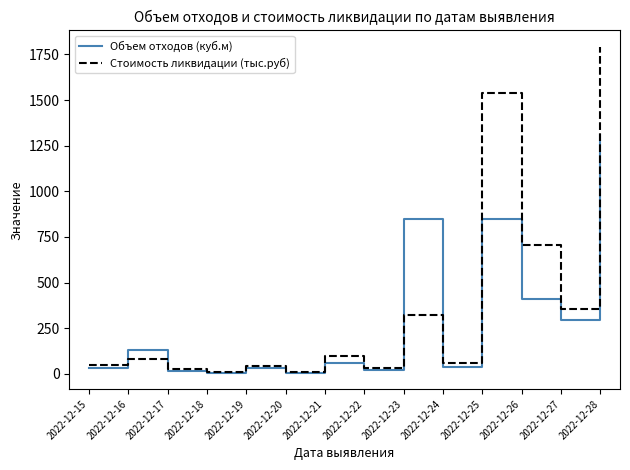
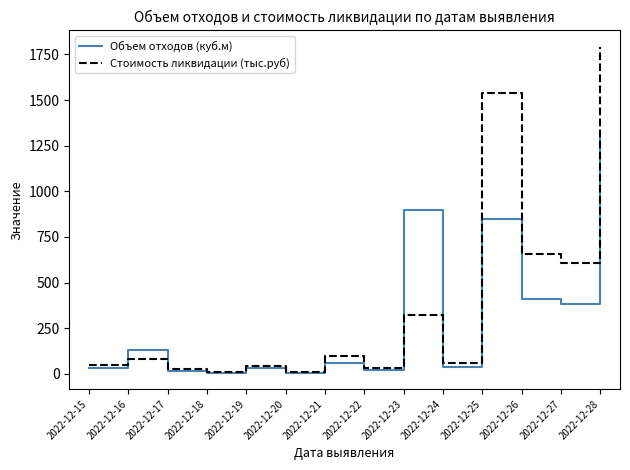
  {
    "Объем отходов (куб.м)": {
      "2022-12-15": 30,
      "2022-12-16": 130,
      "2022-12-21": 60,
-     "2022-12-23": 850,
+     "2022-12-23": 900,
      "2022-12-24": 40,
      "2022-12-25": 850,
      "2022-12-26": 410,
-     "2022-12-27": 290,
+     "2022-12-27": 380,
      "2022-12-28": 1310
    },
    "Стоимость ликвидации (тыс.руб)": {
      "2022-12-15": 50,
      "2022-12-16": 80,
      "2022-12-21": 100,
      "2022-12-23": 320,
      "2022-12-24": 60,
      "2022-12-25": 1540,
-     "2022-12-26": 710,
-     "2022-12-27": 360,
+     "2022-12-26": 660,
+     "2022-12-27": 610,
      "2022-12-28": 1790
    }
  }
